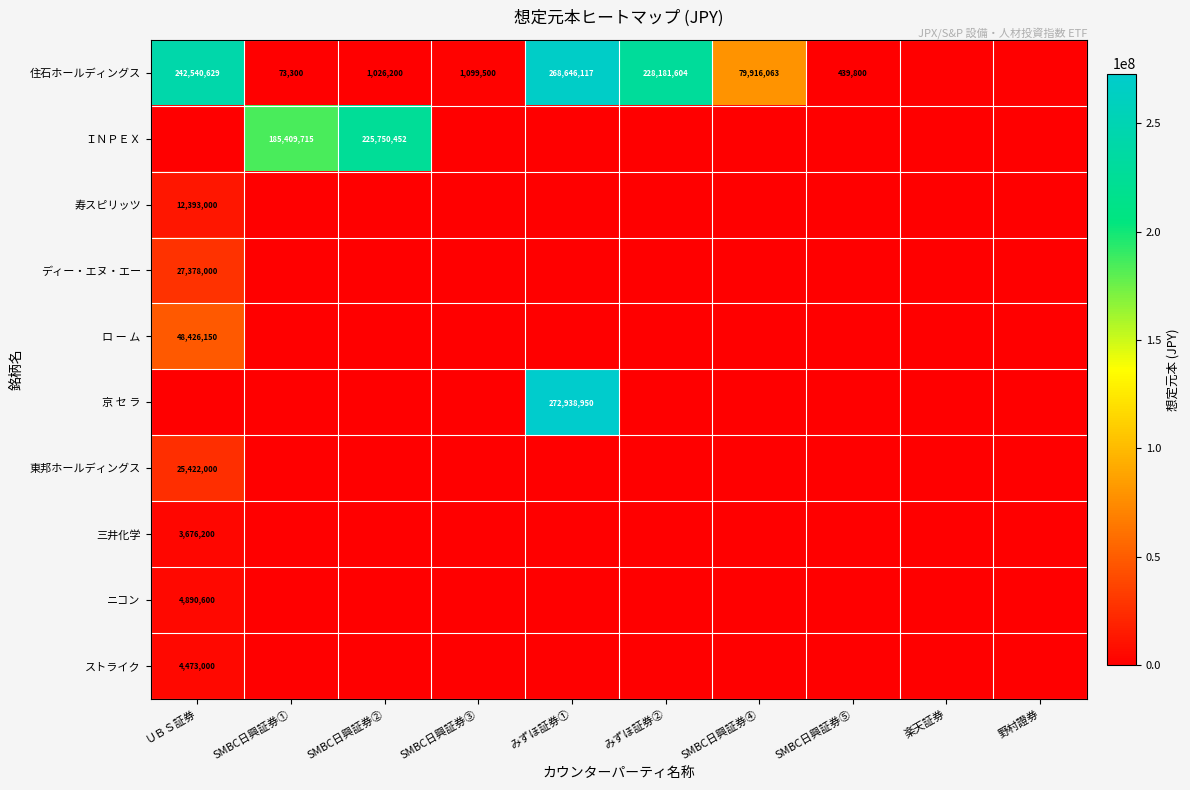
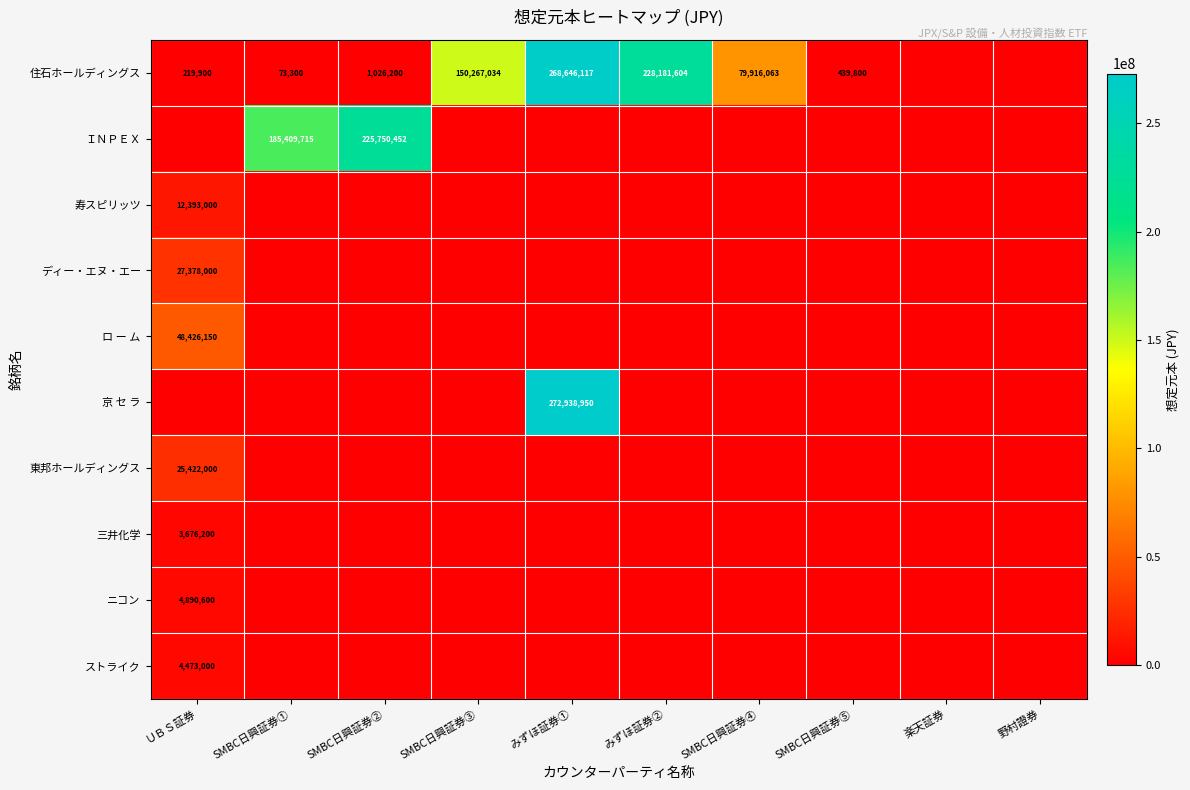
  {
    "住石ホールディングス": {
-     "ＵＢＳ証券": "242,540,629",
+     "ＵＢＳ証券": "219,900",
      "SMBC日興証券①": "73,300",
      "SMBC日興証券②": "1,026,200",
-     "SMBC日興証券③": "1,099,500",
+     "SMBC日興証券③": "150,267,034",
      "みずほ証券①": "268,646,117",
      "みずほ証券②": "228,181,604",
      "SMBC日興証券④": "79,916,063",
      "SMBC日興証券⑤": "439,800"
    },
    "ＩＮＰＥＸ": {
      "SMBC日興証券①": "185,409,715",
      "SMBC日興証券②": "225,750,452"
    },
    "寿スピリッツ": {
      "ＵＢＳ証券": "12,393,000"
    },
    "ディー・エヌ・エー": {
      "ＵＢＳ証券": "27,378,000"
    },
    "ロ ー ム": {
      "ＵＢＳ証券": "48,426,150"
    },
    "京 セ ラ": {
      "みずほ証券①": "272,938,950"
    },
    "東邦ホールディングス": {
      "ＵＢＳ証券": "25,422,000"
    },
    "三井化学": {
      "ＵＢＳ証券": "3,676,200"
    },
    "ニコン": {
      "ＵＢＳ証券": "4,890,600"
    },
    "ストライク": {
      "ＵＢＳ証券": "4,473,000"
    }
  }
